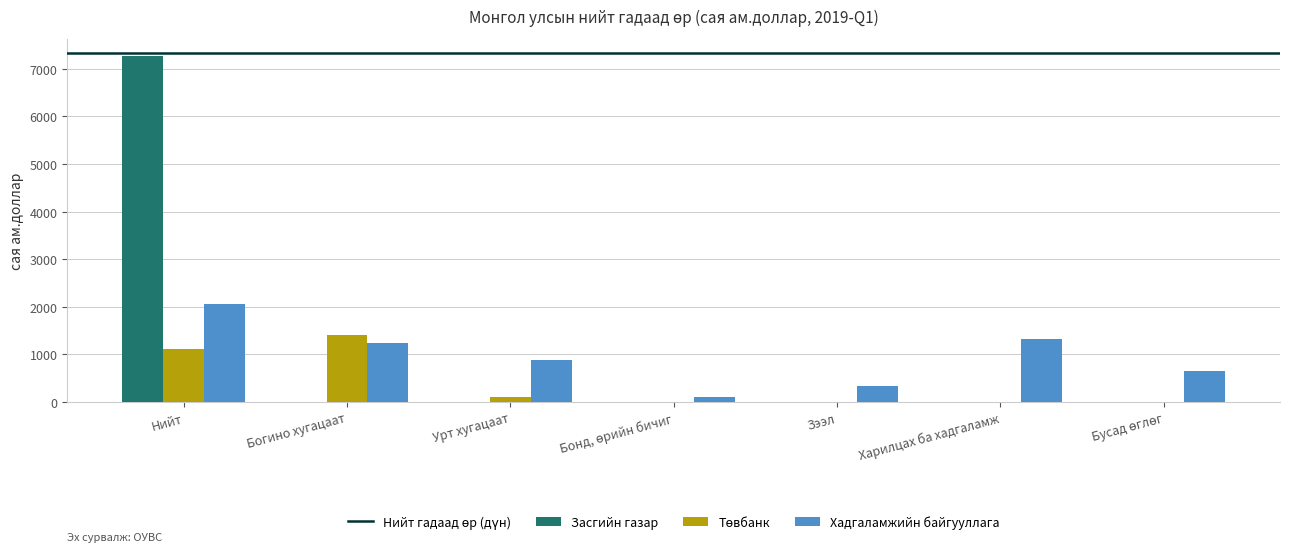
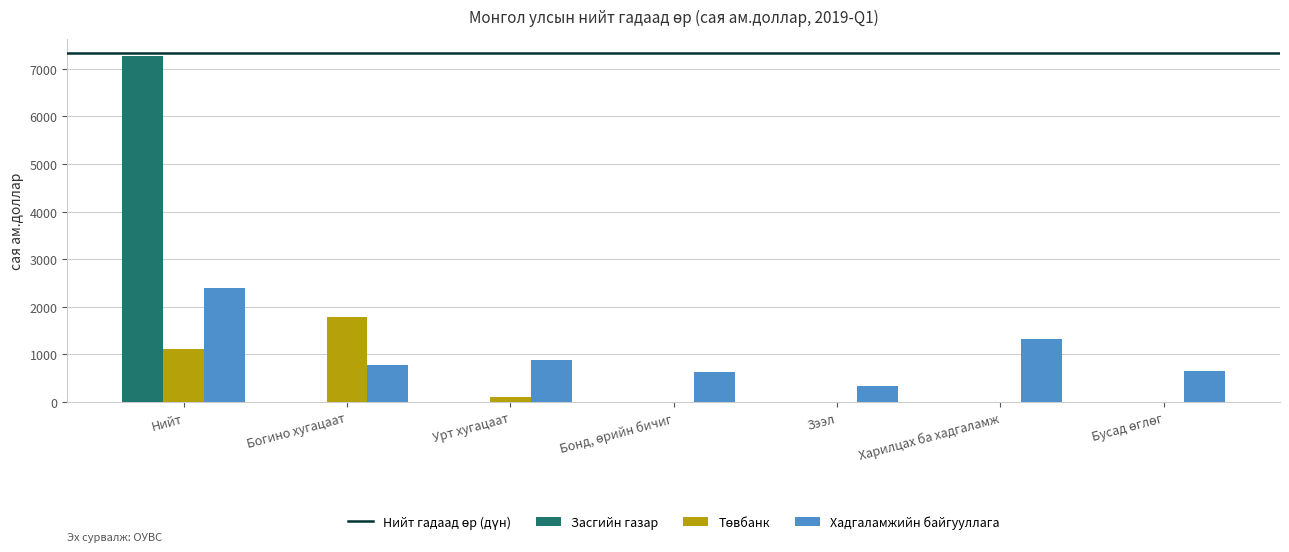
  {
    "Засгийн газар": {
      "Нийт": 7300,
      "Богино хугацаат": 0,
      "Урт хугацаат": 0,
      "Бонд, өрийн бичиг": 0,
      "Зээл": 0,
      "Харилцах ба хадгаламж": 0,
      "Бусад өглөг": 0
    },
    "Төвбанк": {
      "Нийт": 1100,
-     "Богино хугацаат": 1400,
+     "Богино хугацаат": 1800,
      "Урт хугацаат": 100,
      "Бонд, өрийн бичиг": 0,
      "Зээл": 0,
      "Харилцах ба хадгаламж": 0,
      "Бусад өглөг": 0
    },
    "Хадгаламжийн байгууллага": {
-     "Нийт": 2100,
-     "Богино хугацаат": 1200,
+     "Нийт": 2400,
+     "Богино хугацаат": 800,
      "Урт хугацаат": 900,
-     "Бонд, өрийн бичиг": 100,
+     "Бонд, өрийн бичиг": 600,
      "Зээл": 300,
      "Харилцах ба хадгаламж": 1300,
      "Бусад өглөг": 600
    }
  }
